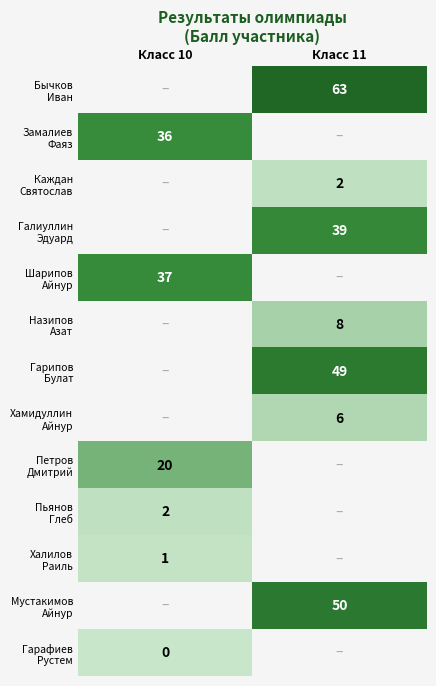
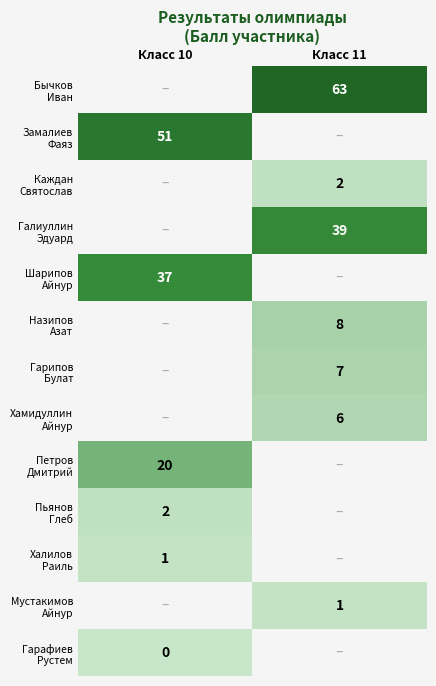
  {
    "Бычков Иван": {
      "Класс 11": 63
    },
    "Замалиев Фаяз": {
-     "Класс 10": 36
+     "Класс 10": 51
    },
    "Каждан Святослав": {
      "Класс 11": 2
    },
    "Галиуллин Эдуард": {
      "Класс 11": 39
    },
    "Шарипов Айнур": {
      "Класс 10": 37
    },
    "Назипов Азат": {
      "Класс 11": 8
    },
    "Гарипов Булат": {
-     "Класс 11": 49
+     "Класс 11": 7
    },
    "Хамидуллин Айнур": {
      "Класс 11": 6
    },
    "Петров Дмитрий": {
      "Класс 10": 20
    },
    "Пьянов Глеб": {
      "Класс 10": 2
    },
    "Халилов Раиль": {
      "Класс 10": 1
    },
    "Мустакимов Айнур": {
-     "Класс 11": 50
+     "Класс 11": 1
    },
    "Гарафиев Рустем": {
      "Класс 10": 0
    }
  }
